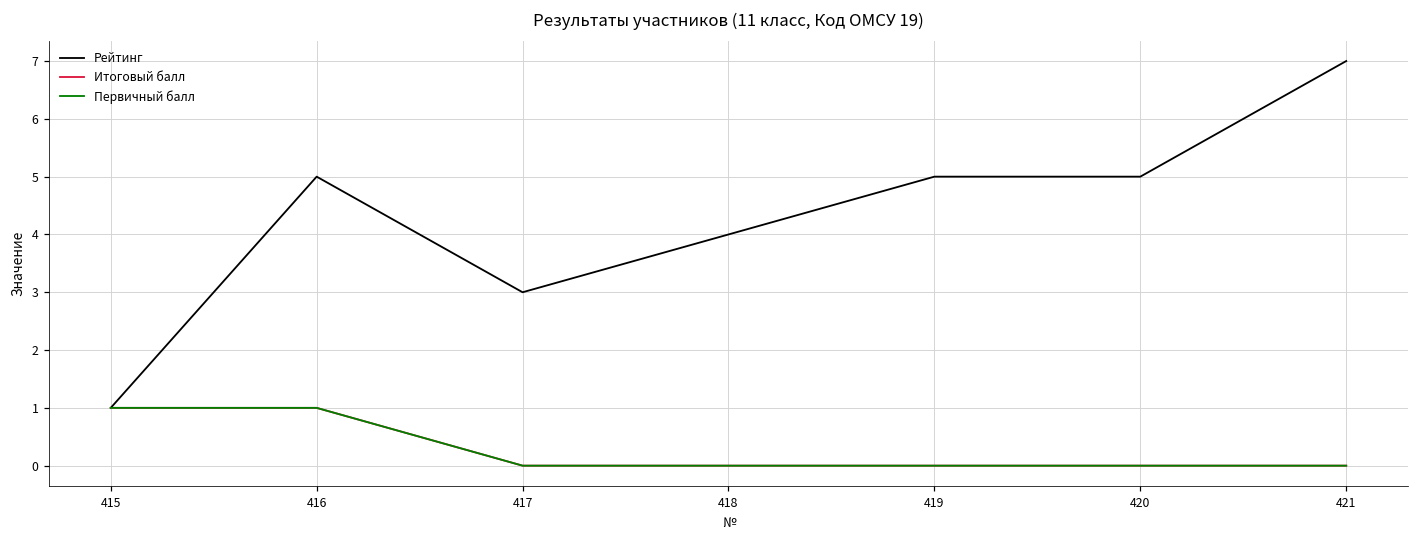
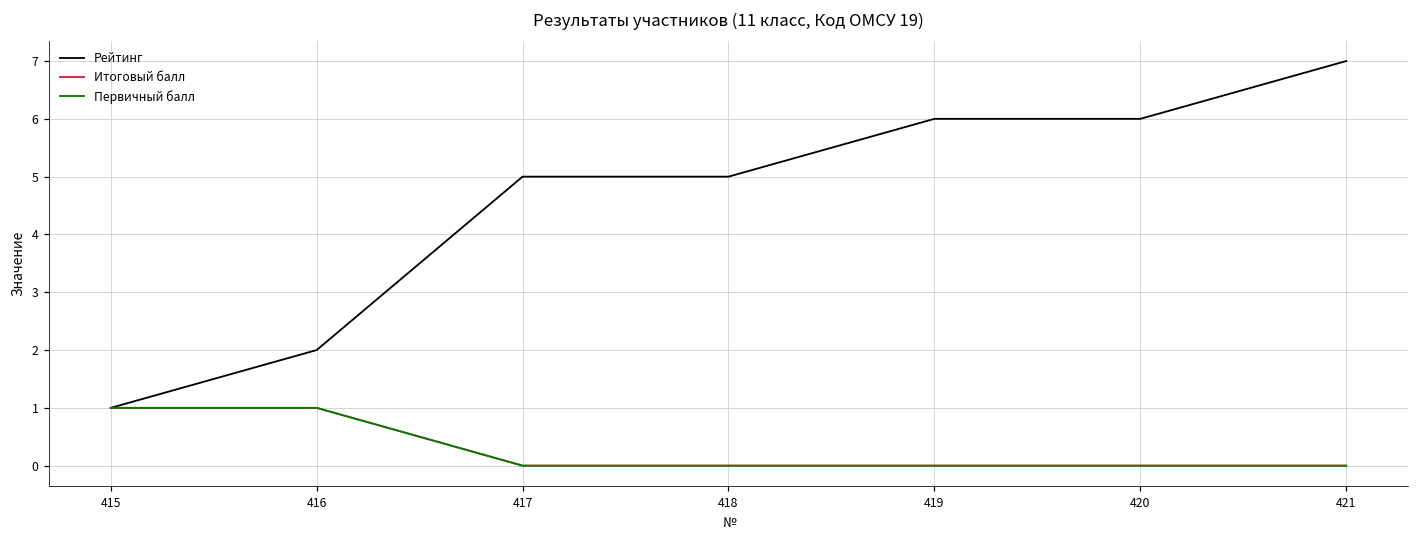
  {
    "Рейтинг": {
-     "416": 5,
-     "417": 3,
-     "418": 4,
-     "419": 5,
-     "420": 5,
+     "416": 2,
+     "417": 5,
+     "418": 5,
+     "419": 6,
+     "420": 6,
      "421": 7
    },
    "Первичный балл": {
      "416": 1,
      "417": 0,
      "418": 0,
      "419": 0,
      "420": 0,
      "421": 0
    }
  }
